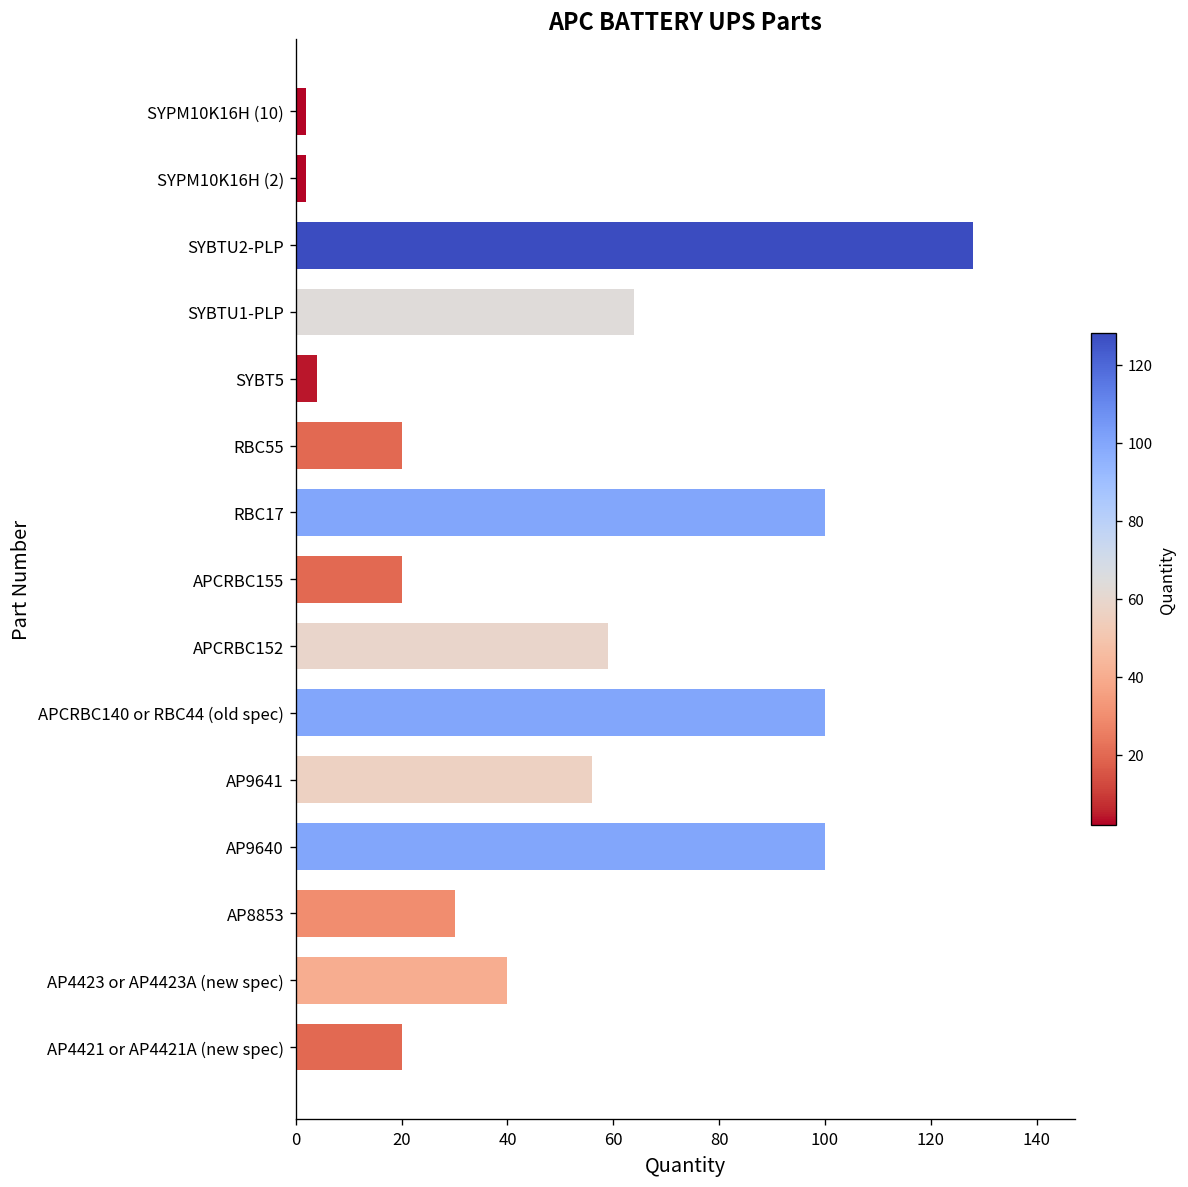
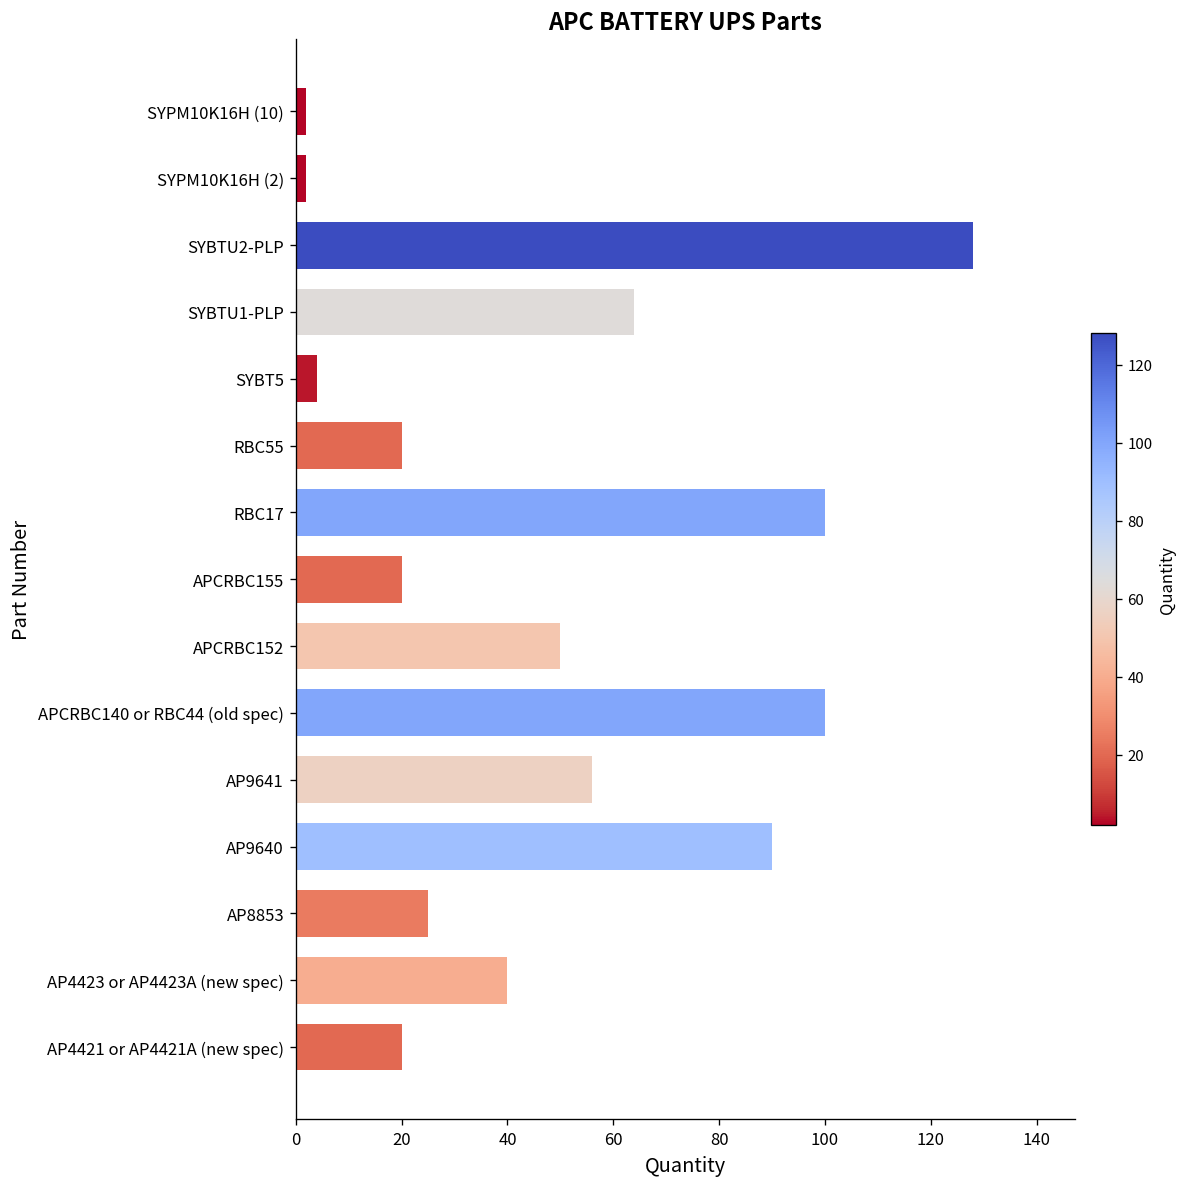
  {
    "SYPM10K16H (10)": 2,
    "SYPM10K16H (2)": 2,
    "SYBTU2-PLP": 128,
    "SYBTU1-PLP": 64,
    "SYBT5": 4,
    "RBC55": 20,
    "RBC17": 100,
    "APCRBC155": 20,
-   "APCRBC152": 59,
+   "APCRBC152": 50,
    "APCRBC140 or RBC44 (old spec)": 100,
    "AP9641": 56,
-   "AP9640": 100,
-   "AP8853": 30,
+   "AP9640": 90,
+   "AP8853": 25,
    "AP4423 or AP4423A (new spec)": 40,
    "AP4421 or AP4421A (new spec)": 20
  }
